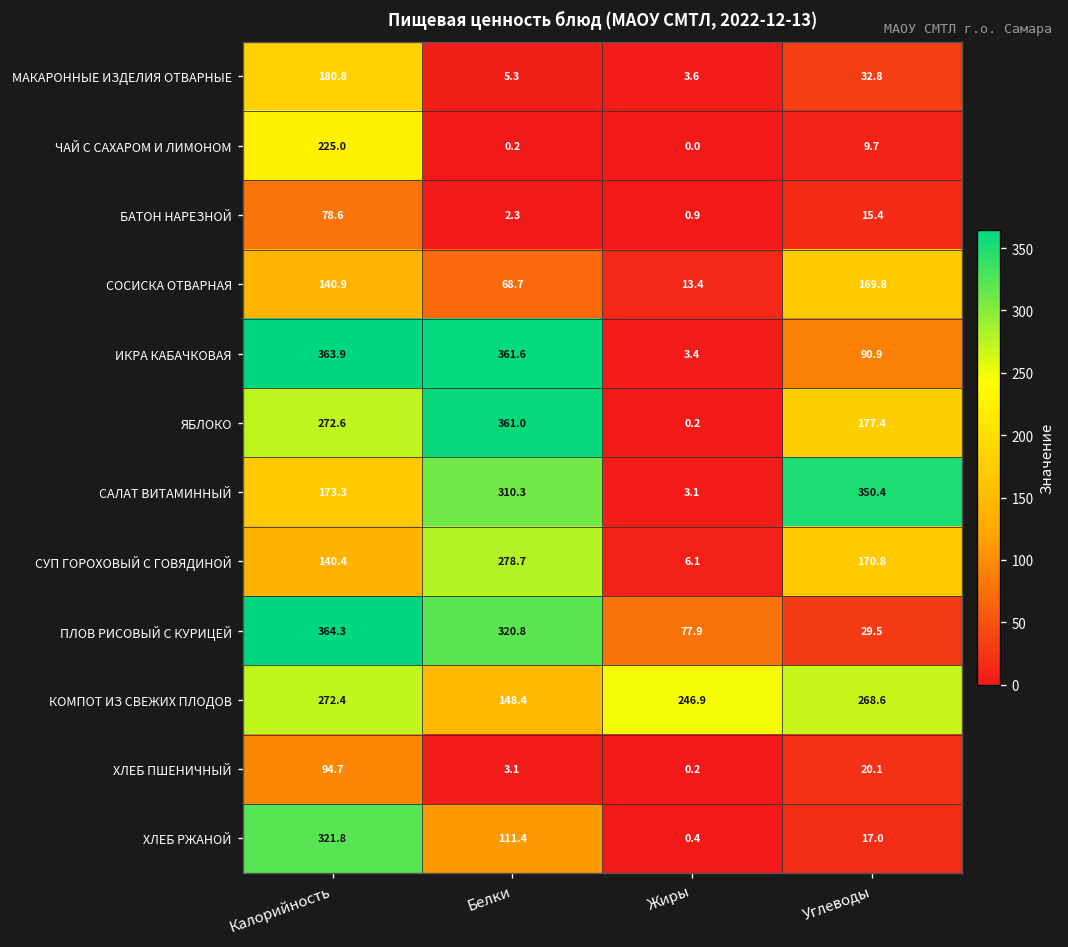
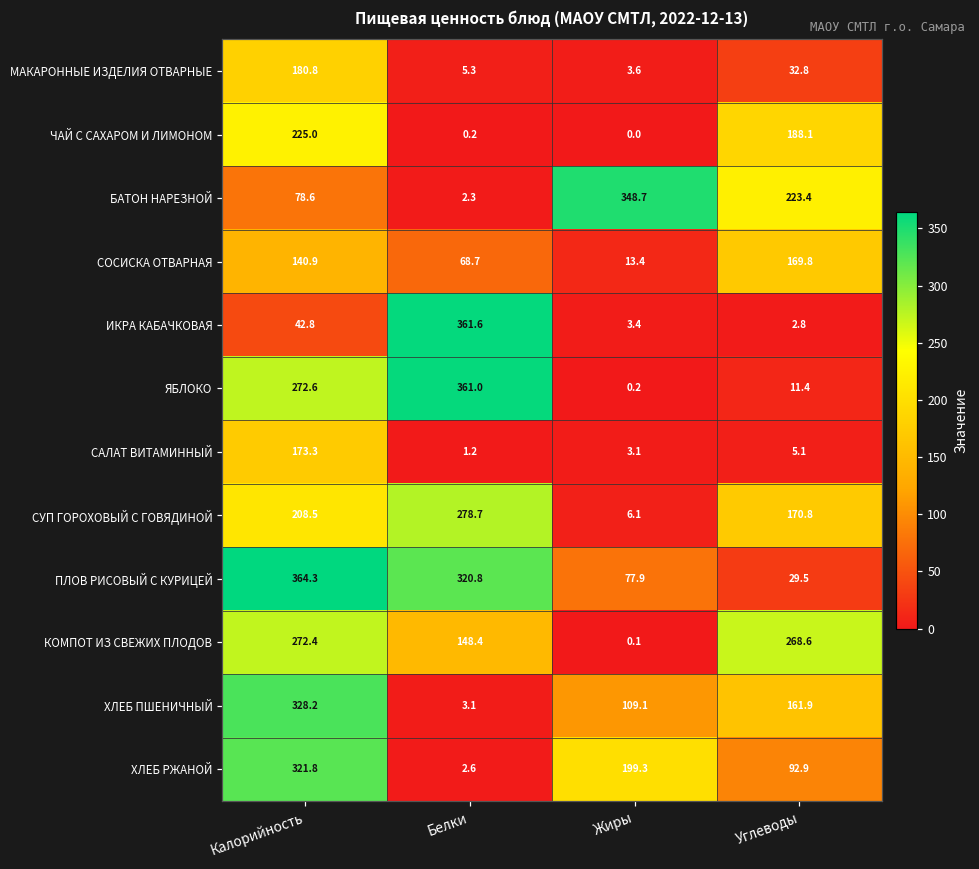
  {
    "МАКАРОННЫЕ ИЗДЕЛИЯ ОТВАРНЫЕ": {
      "Калорийность": 180.8,
      "Белки": 5.3,
      "Жиры": 3.6,
      "Углеводы": 32.8
    },
    "ЧАЙ С САХАРОМ И ЛИМОНОМ": {
      "Калорийность": 225.0,
      "Белки": 0.2,
      "Жиры": 0.0,
-     "Углеводы": 9.7
+     "Углеводы": 188.1
    },
    "БАТОН НАРЕЗНОЙ": {
      "Калорийность": 78.6,
      "Белки": 2.3,
-     "Жиры": 0.9,
-     "Углеводы": 15.4
+     "Жиры": 348.7,
+     "Углеводы": 223.4
    },
    "СОСИСКА ОТВАРНАЯ": {
      "Калорийность": 140.9,
      "Белки": 68.7,
      "Жиры": 13.4,
      "Углеводы": 169.8
    },
    "ИКРА КАБАЧКОВАЯ": {
-     "Калорийность": 363.9,
+     "Калорийность": 42.8,
      "Белки": 361.6,
      "Жиры": 3.4,
-     "Углеводы": 90.9
+     "Углеводы": 2.8
    },
    "ЯБЛОКО": {
      "Калорийность": 272.6,
      "Белки": 361.0,
      "Жиры": 0.2,
-     "Углеводы": 177.4
+     "Углеводы": 11.4
    },
    "САЛАТ ВИТАМИННЫЙ": {
      "Калорийность": 173.3,
-     "Белки": 310.3,
+     "Белки": 1.2,
      "Жиры": 3.1,
-     "Углеводы": 350.4
+     "Углеводы": 5.1
    },
    "СУП ГОРОХОВЫЙ С ГОВЯДИНОЙ": {
-     "Калорийность": 140.4,
+     "Калорийность": 208.5,
      "Белки": 278.7,
      "Жиры": 6.1,
      "Углеводы": 170.8
    },
    "ПЛОВ РИСОВЫЙ С КУРИЦЕЙ": {
      "Калорийность": 364.3,
      "Белки": 320.8,
      "Жиры": 77.9,
      "Углеводы": 29.5
    },
    "КОМПОТ ИЗ СВЕЖИХ ПЛОДОВ": {
      "Калорийность": 272.4,
      "Белки": 148.4,
-     "Жиры": 246.9,
+     "Жиры": 0.1,
      "Углеводы": 268.6
    },
    "ХЛЕБ ПШЕНИЧНЫЙ": {
-     "Калорийность": 94.7,
+     "Калорийность": 328.2,
      "Белки": 3.1,
-     "Жиры": 0.2,
-     "Углеводы": 20.1
+     "Жиры": 109.1,
+     "Углеводы": 161.9
    },
    "ХЛЕБ РЖАНОЙ": {
      "Калорийность": 321.8,
-     "Белки": 111.4,
-     "Жиры": 0.4,
-     "Углеводы": 17.0
+     "Белки": 2.6,
+     "Жиры": 199.3,
+     "Углеводы": 92.9
    }
  }
